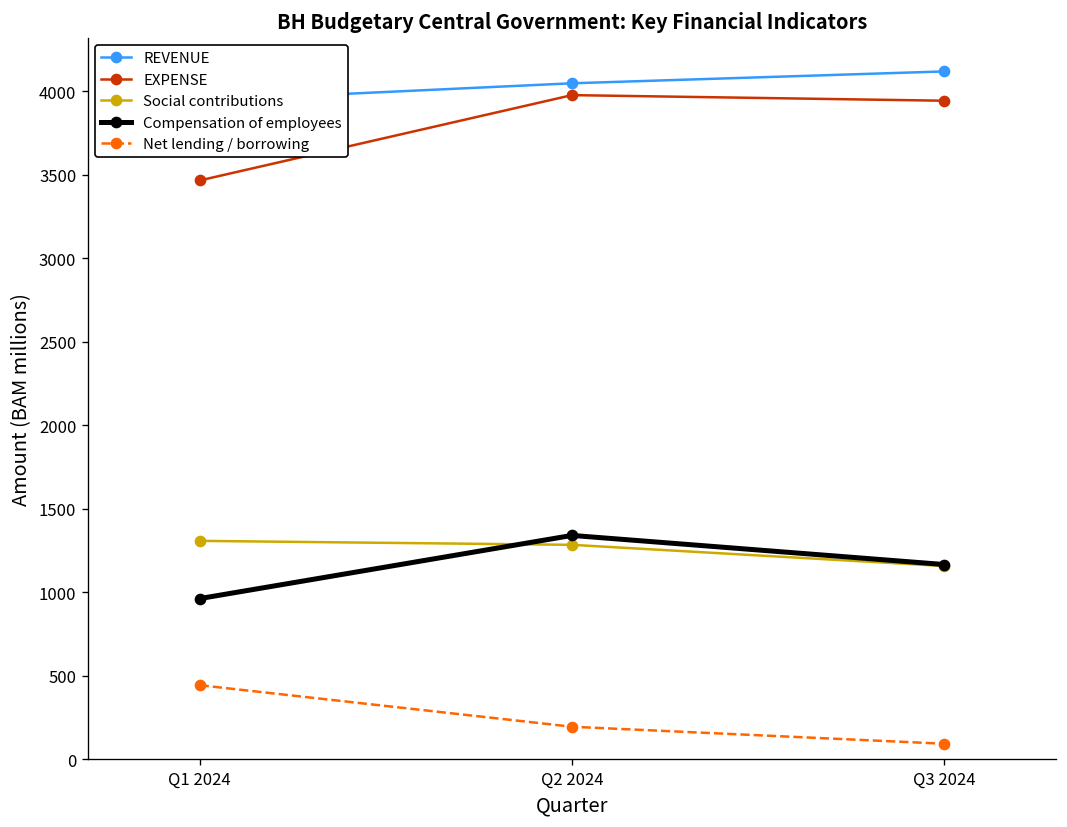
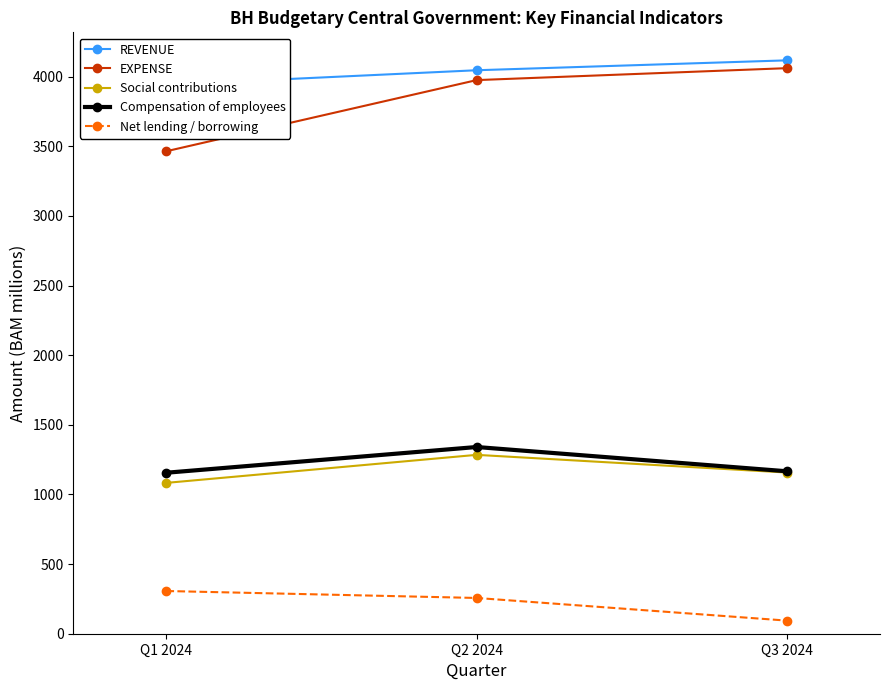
  {
    "REVENUE": {
      "Q2 2024": 4050,
      "Q3 2024": 4120
    },
    "EXPENSE": {
      "Q1 2024": 3470,
      "Q2 2024": 3980,
-     "Q3 2024": 3940
+     "Q3 2024": 4060
    },
    "Social contributions": {
-     "Q1 2024": 1310,
+     "Q1 2024": 1080,
      "Q2 2024": 1280
    },
    "Compensation of employees": {
-     "Q1 2024": 960,
+     "Q1 2024": 1160,
      "Q2 2024": 1340
    },
    "Net lending / borrowing": {
-     "Q1 2024": 440,
-     "Q2 2024": 200,
+     "Q1 2024": 310,
+     "Q2 2024": 260,
      "Q3 2024": 90
    }
  }
